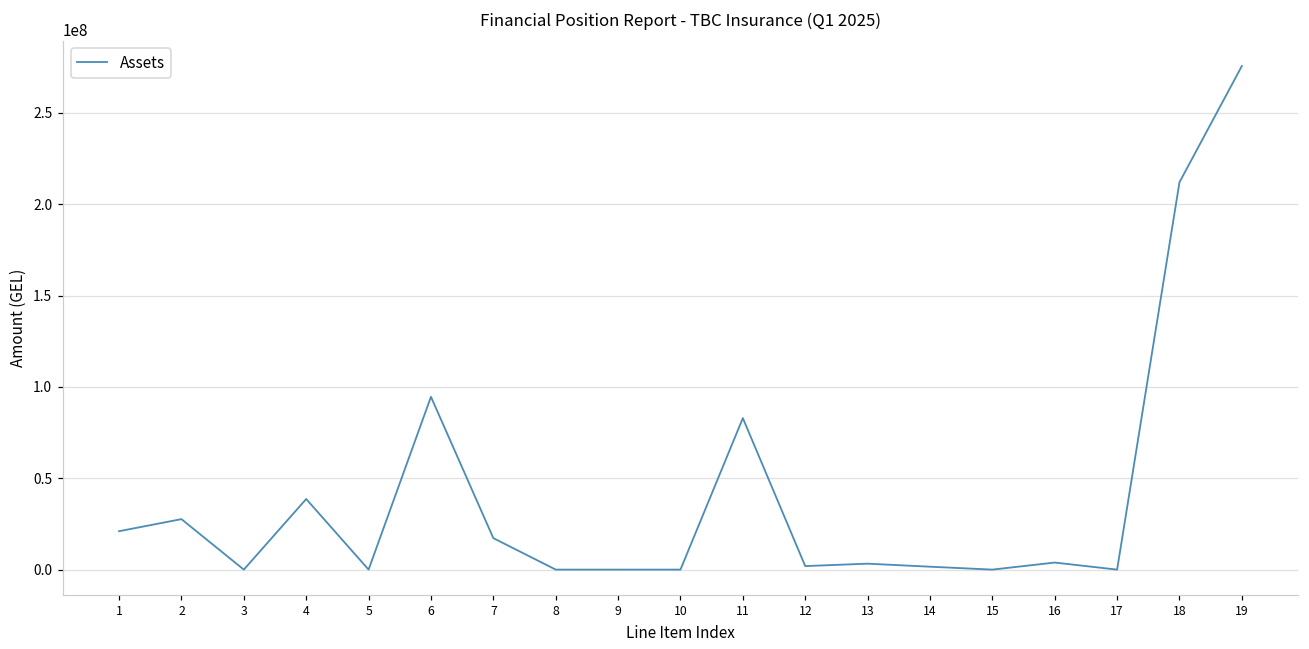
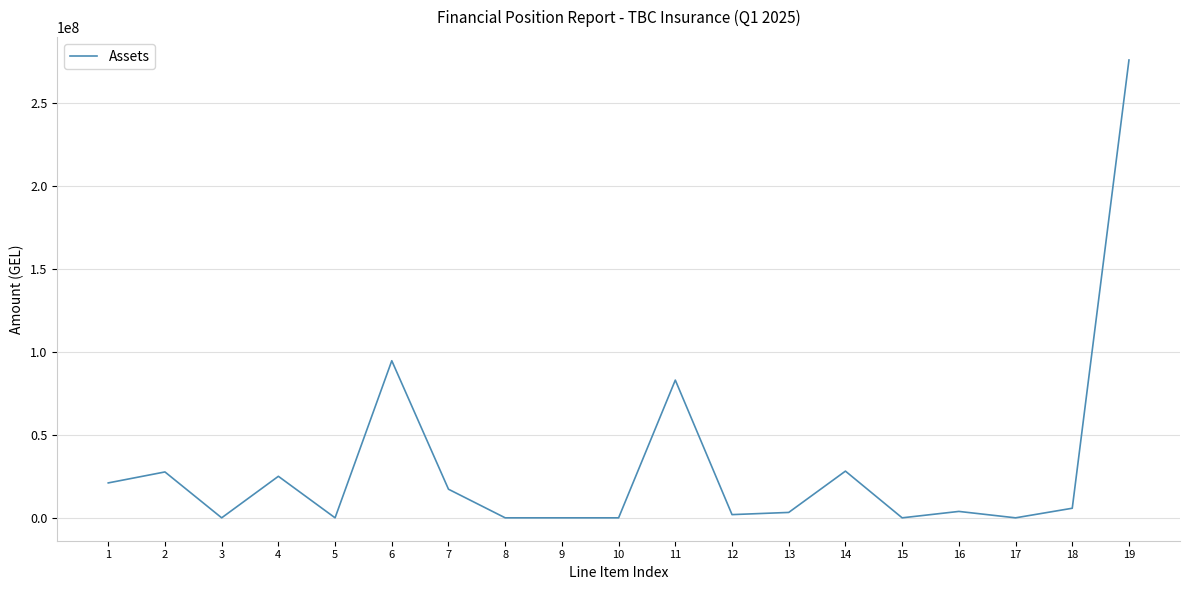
  {
    "1": 21000000,
    "2": 28000000,
    "3": 0,
-   "4": 39000000,
+   "4": 25000000,
    "5": 0,
    "6": 95000000,
    "7": 17000000,
    "8": 0,
    "9": 0,
    "10": 0,
    "11": 83000000,
    "12": 2000000,
    "13": 3000000,
-   "14": 2000000,
+   "14": 28000000,
    "15": 0,
    "16": 4000000,
    "17": 0,
-   "18": 212000000,
+   "18": 6000000,
    "19": 276000000
  }
